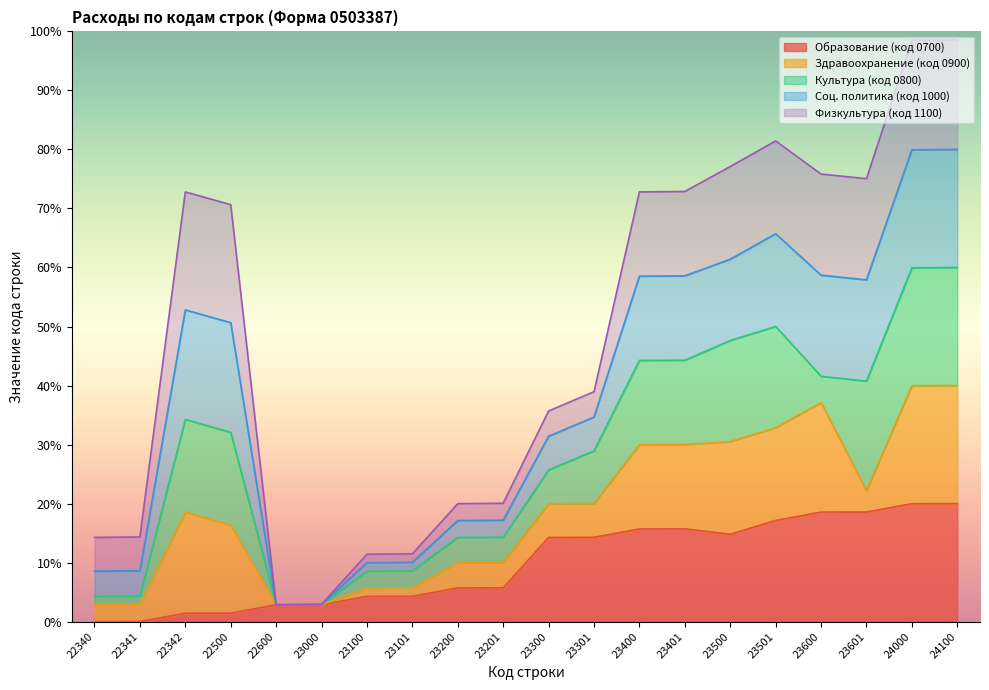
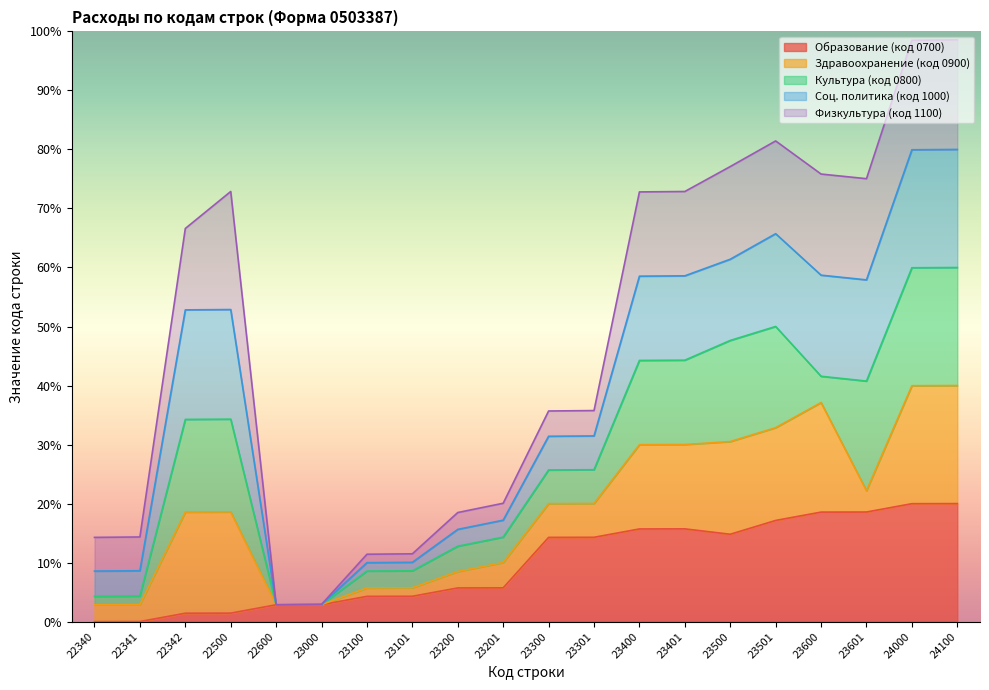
  {
    "Образование (код 0700)": {
      "22340": "0%",
      "22341": "0%",
      "22342": "1%",
      "22500": "1%",
      "23100": "4%",
      "23101": "4%",
      "23200": "6%",
      "23201": "6%",
      "23300": "14%",
      "23301": "14%",
      "23400": "16%",
      "23401": "16%",
      "23500": "15%",
      "23501": "17%",
      "23600": "19%",
      "23601": "19%",
      "24000": "20%",
      "24100": "20%"
    },
    "Здравоохранение (код 0900)": {
      "22340": "3%",
      "22341": "3%",
      "22342": "17%",
-     "22500": "15%",
+     "22500": "17%",
      "23100": "1%",
      "23101": "1%",
-     "23200": "4%",
+     "23200": "3%",
      "23201": "4%",
      "23300": "6%",
      "23301": "6%",
      "23400": "14%",
      "23401": "14%",
      "23500": "16%",
      "23501": "16%",
      "23600": "19%",
      "23601": "4%",
      "24000": "20%",
      "24100": "20%"
    },
    "Культура (код 0800)": {
      "22340": "1%",
      "22341": "1%",
      "22342": "16%",
      "22500": "16%",
      "23100": "3%",
      "23101": "3%",
      "23200": "4%",
      "23201": "4%",
      "23300": "6%",
-     "23301": "9%",
+     "23301": "6%",
      "23400": "14%",
      "23401": "14%",
      "23500": "17%",
      "23501": "17%",
      "23600": "4%",
      "23601": "19%",
      "24000": "20%",
      "24100": "20%"
    },
    "Соц. политика (код 1000)": {
      "22340": "4%",
      "22341": "4%",
      "22342": "19%",
      "22500": "19%",
      "23100": "1%",
      "23101": "1%",
      "23200": "3%",
      "23201": "3%",
      "23300": "6%",
      "23301": "6%",
      "23400": "14%",
      "23401": "14%",
      "23500": "14%",
      "23501": "16%",
      "23600": "17%",
      "23601": "17%",
      "24000": "20%",
      "24100": "20%"
    },
    "Физкультура (код 1100)": {
      "22340": "6%",
      "22341": "6%",
-     "22342": "20%",
+     "22342": "14%",
      "22500": "20%",
      "23100": "1%",
      "23101": "1%",
      "23200": "3%",
      "23201": "3%",
      "23300": "4%",
      "23301": "4%",
      "23400": "14%",
      "23401": "14%",
      "23500": "16%",
      "23501": "16%",
      "23600": "17%",
      "23601": "17%"
    }
  }
